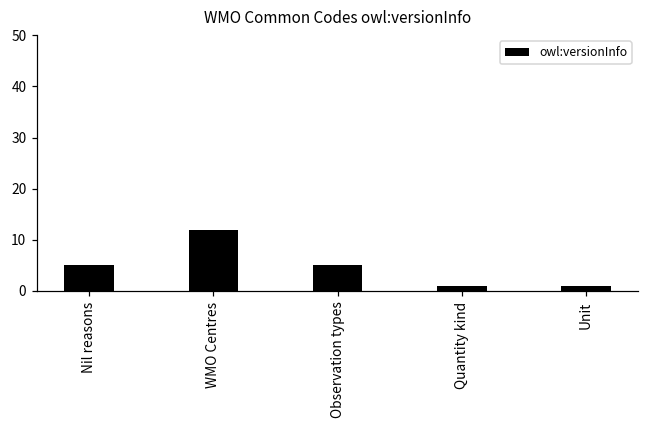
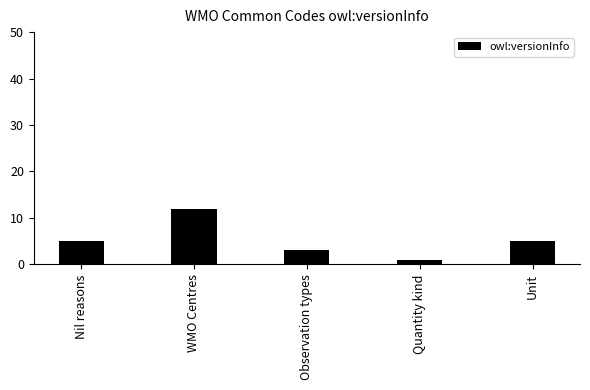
  {
    "Nil reasons": 5,
    "WMO Centres": 12,
-   "Observation types": 5,
+   "Observation types": 3,
    "Quantity kind": 1,
-   "Unit": 1
+   "Unit": 5
  }
